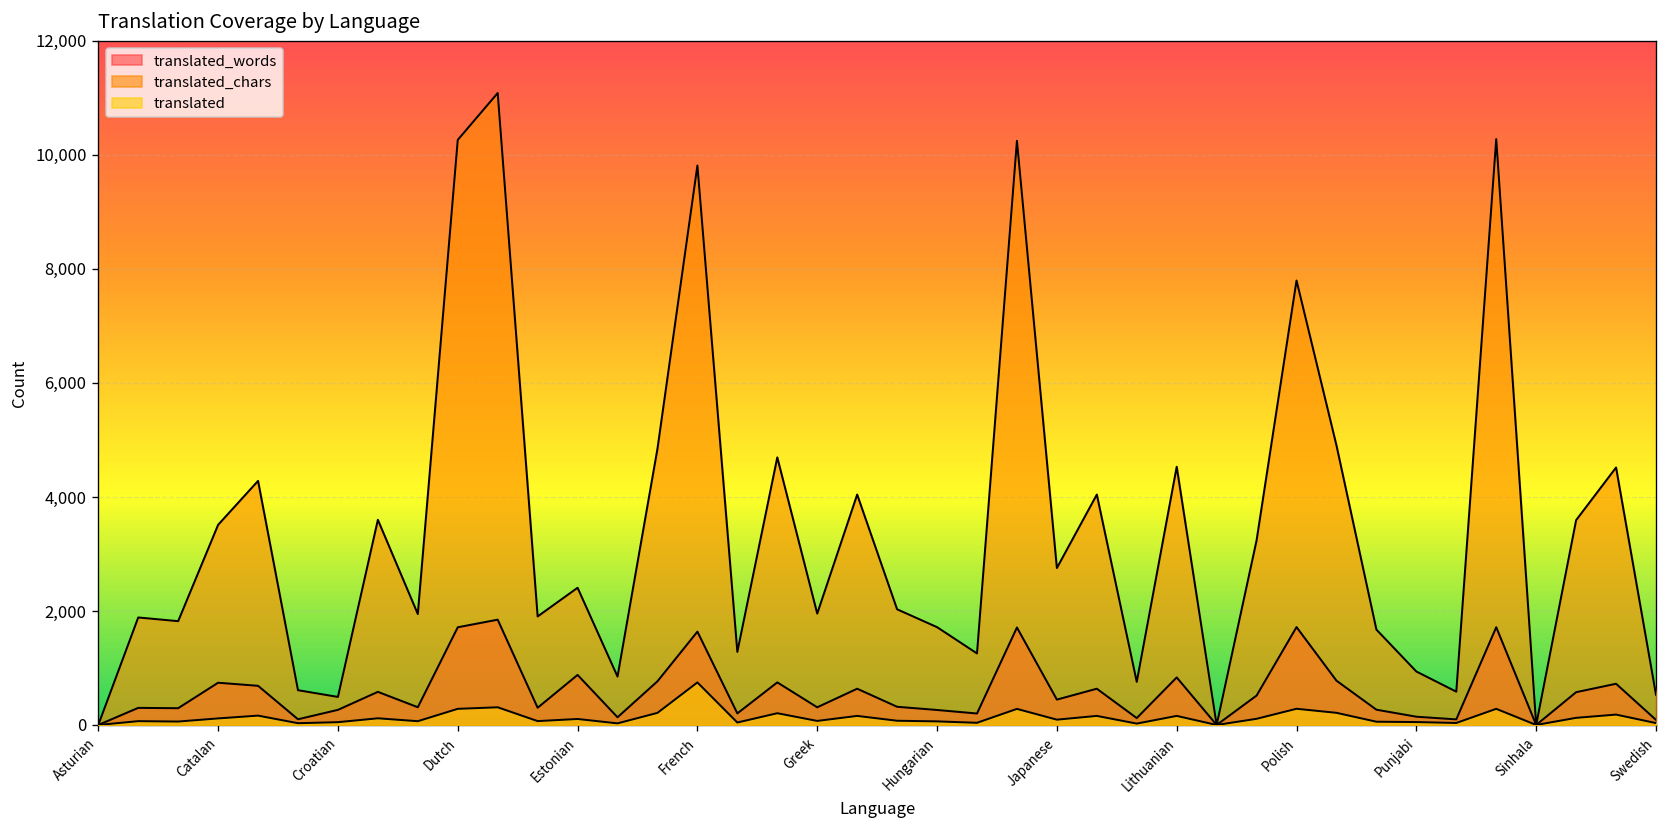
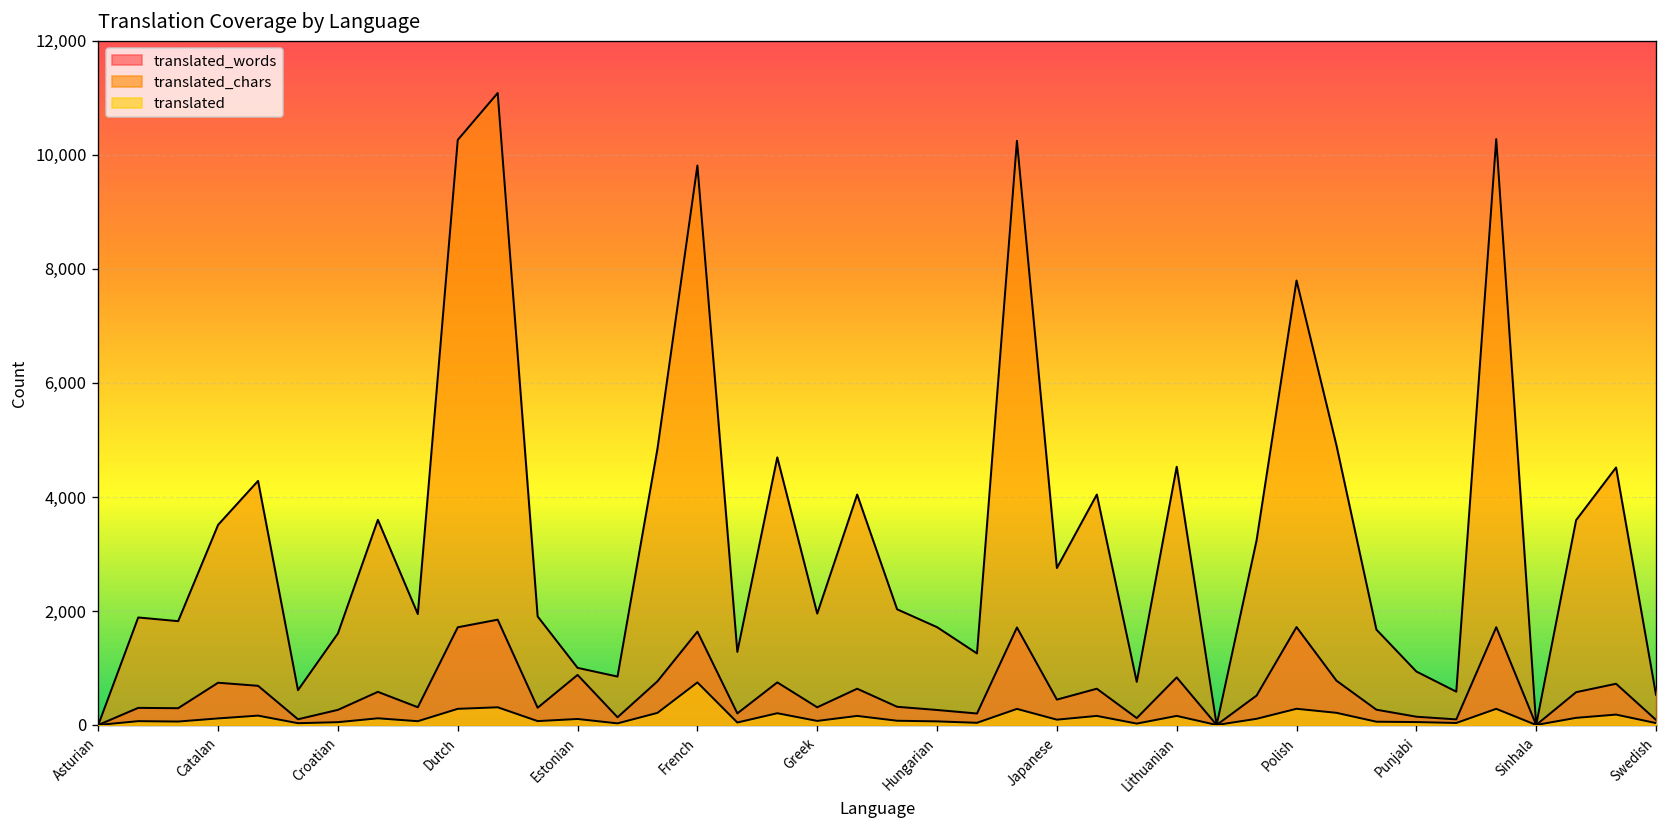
  {
    "translated_words": {
      "Catalan": "700",
      "Croatian": "300",
      "Dutch": "1,700",
      "Estonian": "900",
      "French": "1,600",
      "Greek": "300",
      "Hungarian": "300",
      "Japanese": "400",
      "Lithuanian": "800",
      "Polish": "1,700",
      "Punjabi": "100",
      "Swedish": "100"
    },
    "translated_chars": {
      "Catalan": "3,500",
-     "Croatian": "500",
+     "Croatian": "1,600",
      "Dutch": "10,300",
-     "Estonian": "2,400",
+     "Estonian": "1,000",
      "French": "9,800",
      "Greek": "2,000",
      "Hungarian": "1,700",
      "Japanese": "2,800",
      "Lithuanian": "4,500",
      "Polish": "7,800",
      "Punjabi": "900",
      "Swedish": "500"
    },
    "translated": {
      "Catalan": "100",
      "Croatian": "0",
      "Dutch": "300",
      "Estonian": "100",
      "French": "700",
      "Greek": "100",
      "Hungarian": "100",
      "Japanese": "100",
      "Lithuanian": "200",
      "Polish": "300",
      "Punjabi": "100",
      "Swedish": "0"
    }
  }
